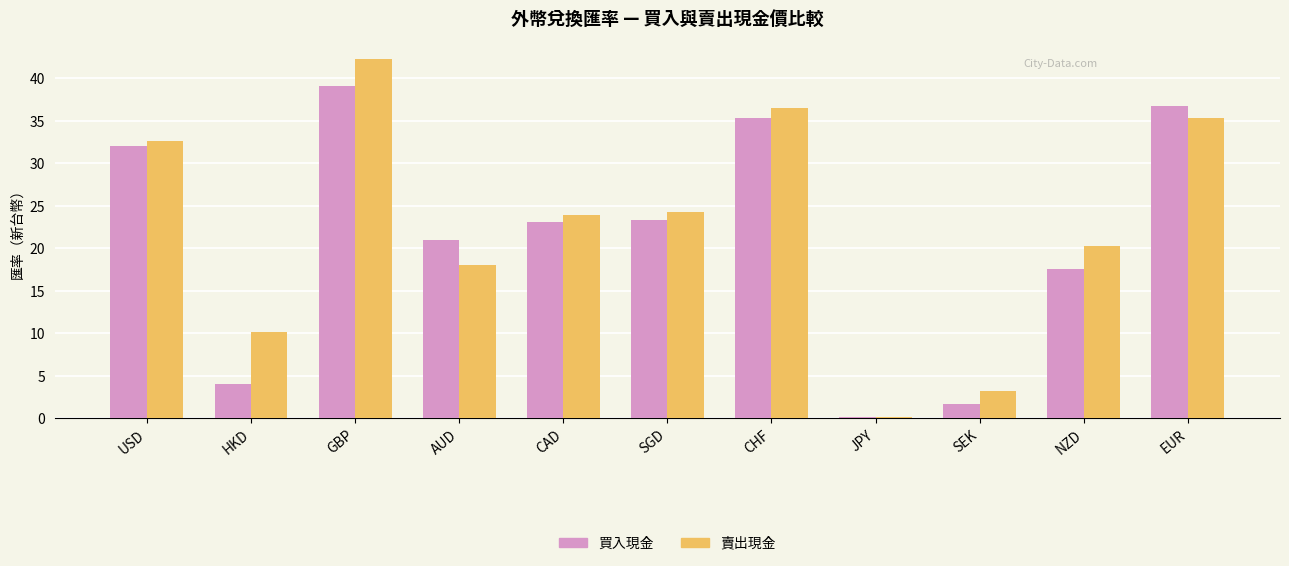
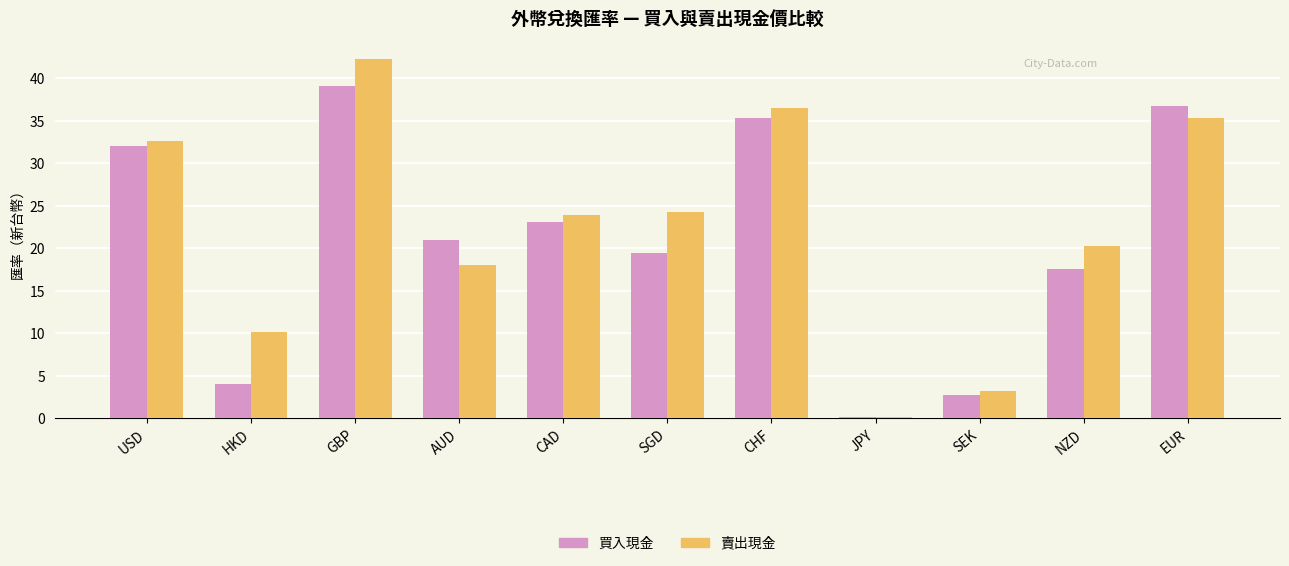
  {
    "買入現金": {
      "USD": 32,
      "HKD": 4,
      "GBP": 39,
      "AUD": 21,
      "CAD": 23,
-     "SGD": 23,
+     "SGD": 19,
      "CHF": 35,
-     "SEK": 2,
+     "SEK": 3,
      "NZD": 18,
      "EUR": 37
    },
    "賣出現金": {
      "USD": 33,
      "HKD": 10,
      "GBP": 42,
      "AUD": 18,
      "CAD": 24,
      "SGD": 24,
      "CHF": 36,
      "SEK": 3,
      "NZD": 20,
      "EUR": 35
    }
  }
